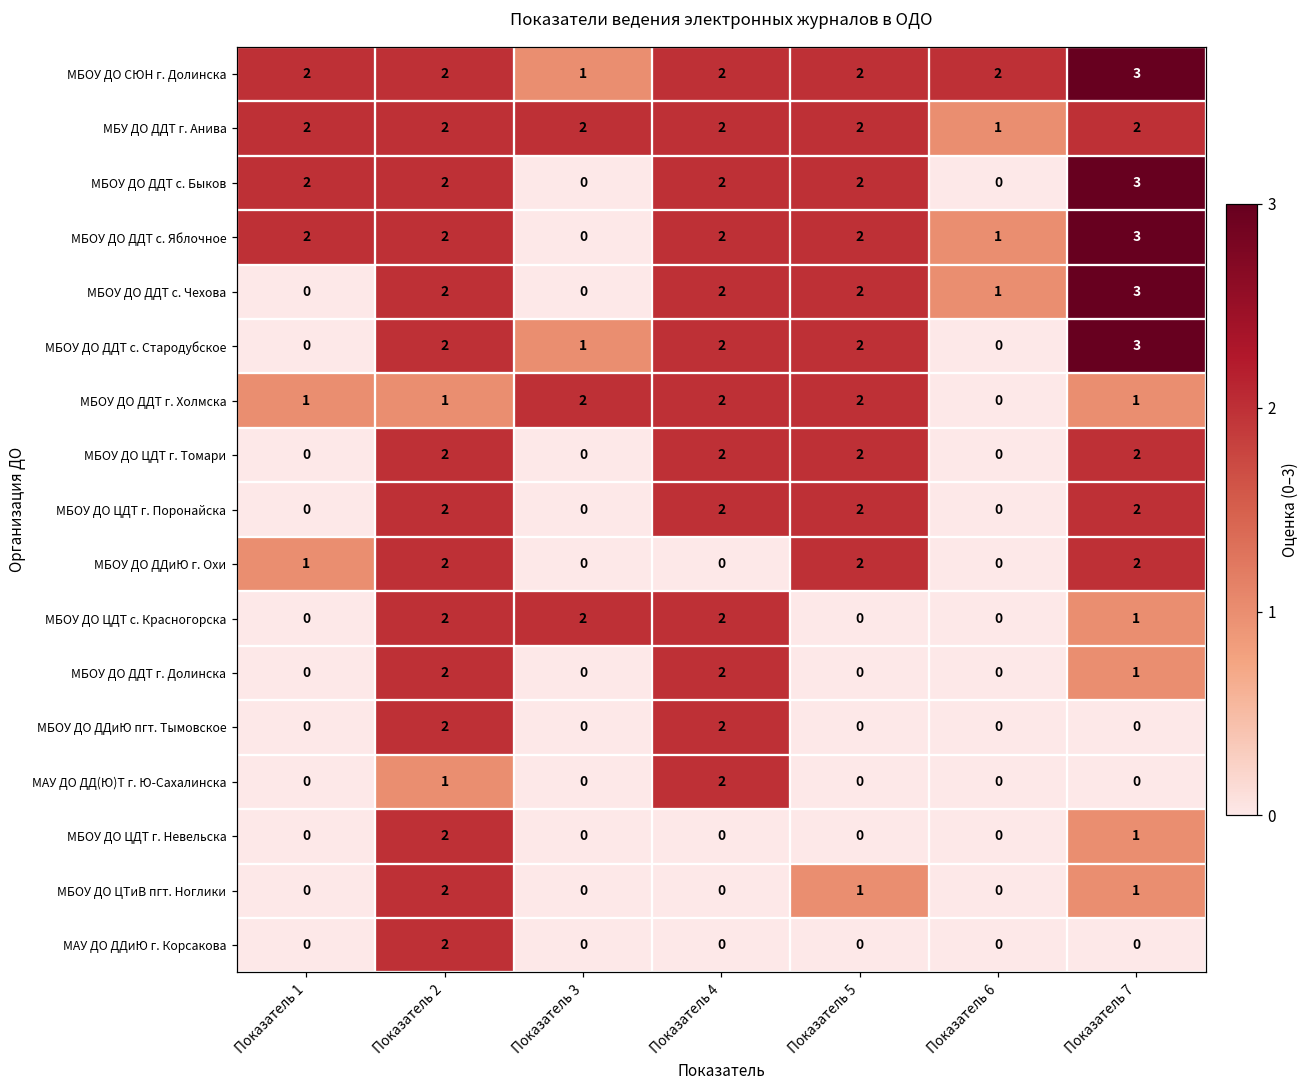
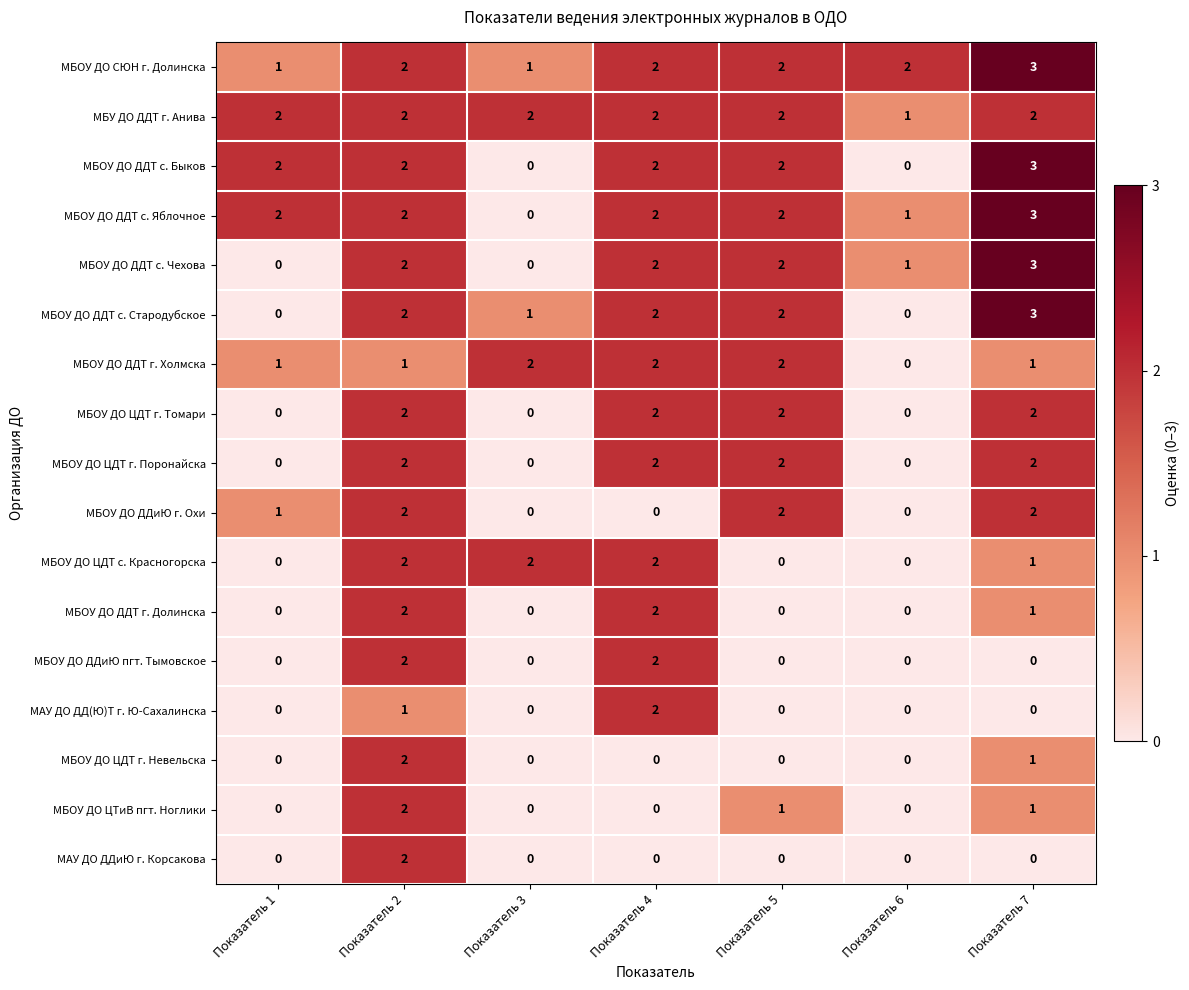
  {
    "МБОУ ДО СЮН г. Долинска": {
-     "Показатель 1": 2,
+     "Показатель 1": 1,
      "Показатель 2": 2,
      "Показатель 3": 1,
      "Показатель 4": 2,
      "Показатель 5": 2,
      "Показатель 6": 2,
      "Показатель 7": 3
    },
    "МБУ ДО ДДТ г. Анива": {
      "Показатель 1": 2,
      "Показатель 2": 2,
      "Показатель 3": 2,
      "Показатель 4": 2,
      "Показатель 5": 2,
      "Показатель 6": 1,
      "Показатель 7": 2
    },
    "МБОУ ДО ДДТ с. Быков": {
      "Показатель 1": 2,
      "Показатель 2": 2,
      "Показатель 3": 0,
      "Показатель 4": 2,
      "Показатель 5": 2,
      "Показатель 6": 0,
      "Показатель 7": 3
    },
    "МБОУ ДО ДДТ с. Яблочное": {
      "Показатель 1": 2,
      "Показатель 2": 2,
      "Показатель 3": 0,
      "Показатель 4": 2,
      "Показатель 5": 2,
      "Показатель 6": 1,
      "Показатель 7": 3
    },
    "МБОУ ДО ДДТ с. Чехова": {
      "Показатель 1": 0,
      "Показатель 2": 2,
      "Показатель 3": 0,
      "Показатель 4": 2,
      "Показатель 5": 2,
      "Показатель 6": 1,
      "Показатель 7": 3
    },
    "МБОУ ДО ДДТ с. Стародубское": {
      "Показатель 1": 0,
      "Показатель 2": 2,
      "Показатель 3": 1,
      "Показатель 4": 2,
      "Показатель 5": 2,
      "Показатель 6": 0,
      "Показатель 7": 3
    },
    "МБОУ ДО ДДТ г. Холмска": {
      "Показатель 1": 1,
      "Показатель 2": 1,
      "Показатель 3": 2,
      "Показатель 4": 2,
      "Показатель 5": 2,
      "Показатель 6": 0,
      "Показатель 7": 1
    },
    "МБОУ ДО ЦДТ г. Томари": {
      "Показатель 1": 0,
      "Показатель 2": 2,
      "Показатель 3": 0,
      "Показатель 4": 2,
      "Показатель 5": 2,
      "Показатель 6": 0,
      "Показатель 7": 2
    },
    "МБОУ ДО ЦДТ г. Поронайска": {
      "Показатель 1": 0,
      "Показатель 2": 2,
      "Показатель 3": 0,
      "Показатель 4": 2,
      "Показатель 5": 2,
      "Показатель 6": 0,
      "Показатель 7": 2
    },
    "МБОУ ДО ДДиЮ г. Охи": {
      "Показатель 1": 1,
      "Показатель 2": 2,
      "Показатель 3": 0,
      "Показатель 4": 0,
      "Показатель 5": 2,
      "Показатель 6": 0,
      "Показатель 7": 2
    },
    "МБОУ ДО ЦДТ с. Красногорска": {
      "Показатель 1": 0,
      "Показатель 2": 2,
      "Показатель 3": 2,
      "Показатель 4": 2,
      "Показатель 5": 0,
      "Показатель 6": 0,
      "Показатель 7": 1
    },
    "МБОУ ДО ДДТ г. Долинска": {
      "Показатель 1": 0,
      "Показатель 2": 2,
      "Показатель 3": 0,
      "Показатель 4": 2,
      "Показатель 5": 0,
      "Показатель 6": 0,
      "Показатель 7": 1
    },
    "МБОУ ДО ДДиЮ пгт. Тымовское": {
      "Показатель 1": 0,
      "Показатель 2": 2,
      "Показатель 3": 0,
      "Показатель 4": 2,
      "Показатель 5": 0,
      "Показатель 6": 0,
      "Показатель 7": 0
    },
    "МАУ ДО ДД(Ю)Т г. Ю-Сахалинска": {
      "Показатель 1": 0,
      "Показатель 2": 1,
      "Показатель 3": 0,
      "Показатель 4": 2,
      "Показатель 5": 0,
      "Показатель 6": 0,
      "Показатель 7": 0
    },
    "МБОУ ДО ЦДТ г. Невельска": {
      "Показатель 1": 0,
      "Показатель 2": 2,
      "Показатель 3": 0,
      "Показатель 4": 0,
      "Показатель 5": 0,
      "Показатель 6": 0,
      "Показатель 7": 1
    },
    "МБОУ ДО ЦТиВ пгт. Ноглики": {
      "Показатель 1": 0,
      "Показатель 2": 2,
      "Показатель 3": 0,
      "Показатель 4": 0,
      "Показатель 5": 1,
      "Показатель 6": 0,
      "Показатель 7": 1
    },
    "МАУ ДО ДДиЮ г. Корсакова": {
      "Показатель 1": 0,
      "Показатель 2": 2,
      "Показатель 3": 0,
      "Показатель 4": 0,
      "Показатель 5": 0,
      "Показатель 6": 0,
      "Показатель 7": 0
    }
  }
